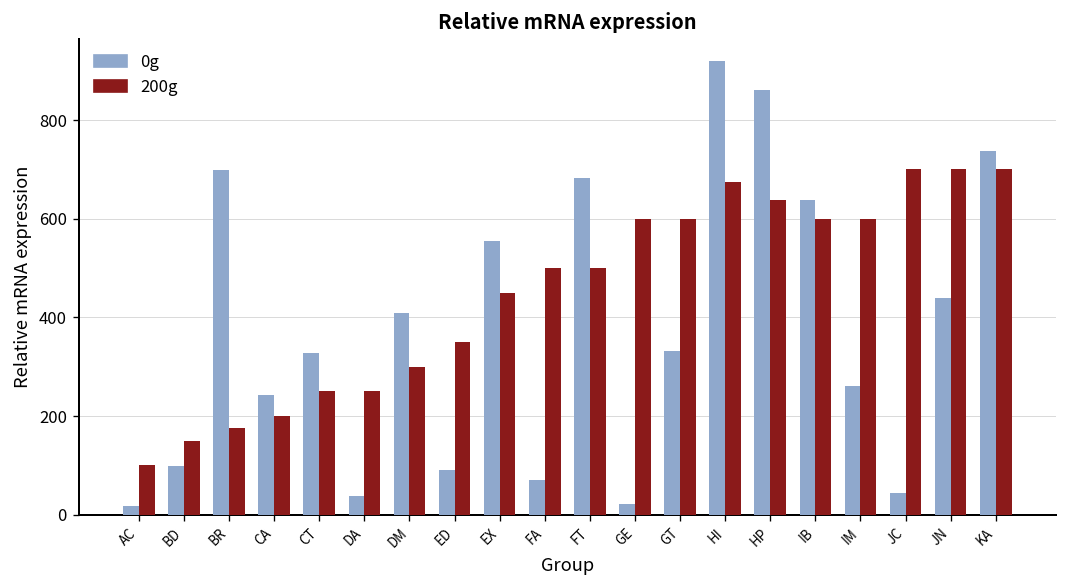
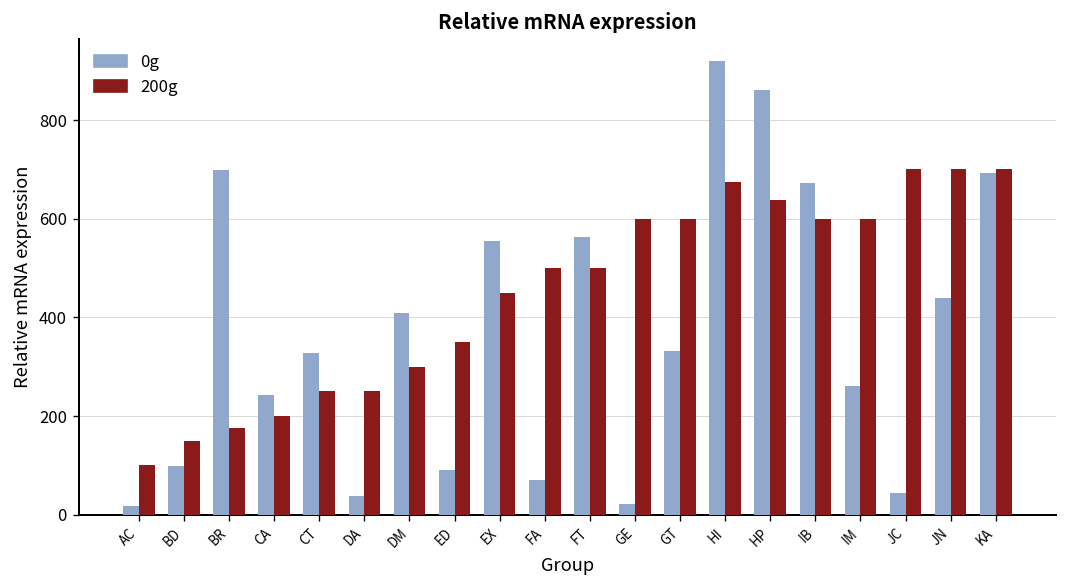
  {
    "0g": {
      "AC": 20,
      "BD": 100,
      "BR": 700,
      "CA": 240,
      "CT": 330,
      "DA": 40,
      "DM": 410,
      "ED": 90,
      "EX": 550,
      "FA": 70,
-     "FT": 680,
+     "FT": 560,
      "GE": 20,
      "GT": 330,
      "HI": 920,
      "HP": 860,
-     "IB": 640,
+     "IB": 670,
      "IM": 260,
      "JC": 40,
      "JN": 440,
-     "KA": 740
+     "KA": 690
    },
    "200g": {
      "AC": 100,
      "BD": 150,
      "BR": 180,
      "CA": 200,
      "CT": 250,
      "DA": 250,
      "DM": 300,
      "ED": 350,
      "EX": 450,
      "FA": 500,
      "FT": 500,
      "GE": 600,
      "GT": 600,
      "HI": 680,
      "HP": 640,
      "IB": 600,
      "IM": 600,
      "JC": 700,
      "JN": 700,
      "KA": 700
    }
  }
